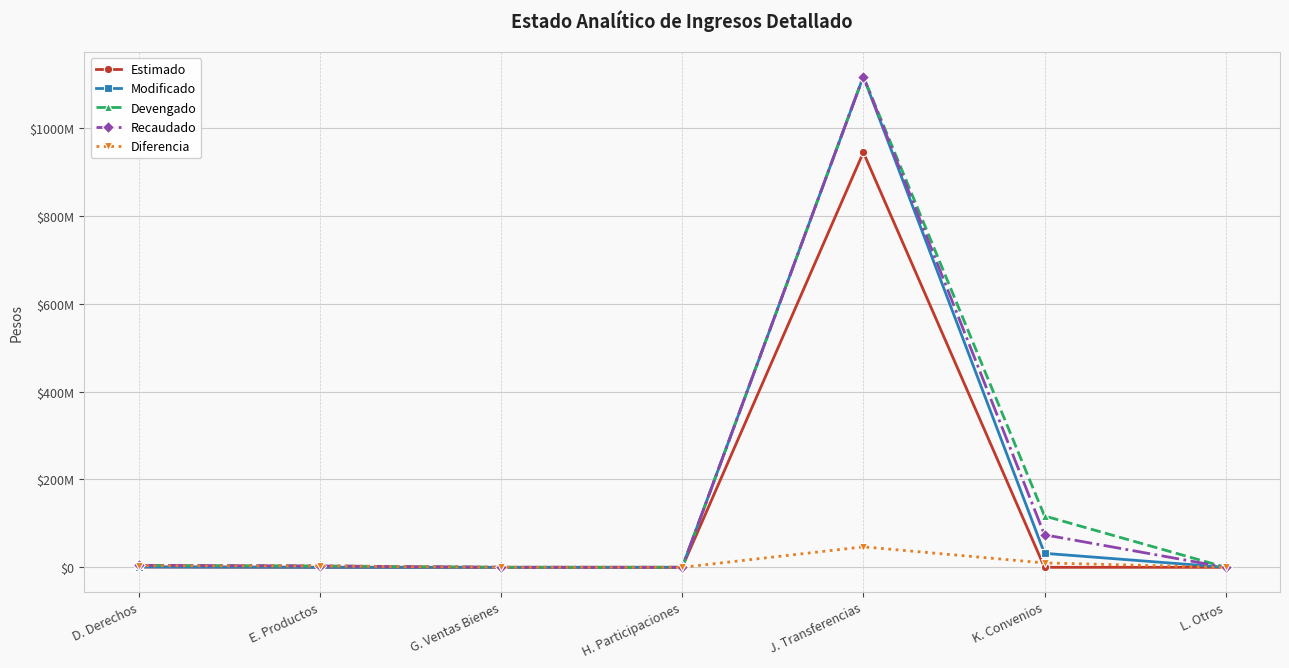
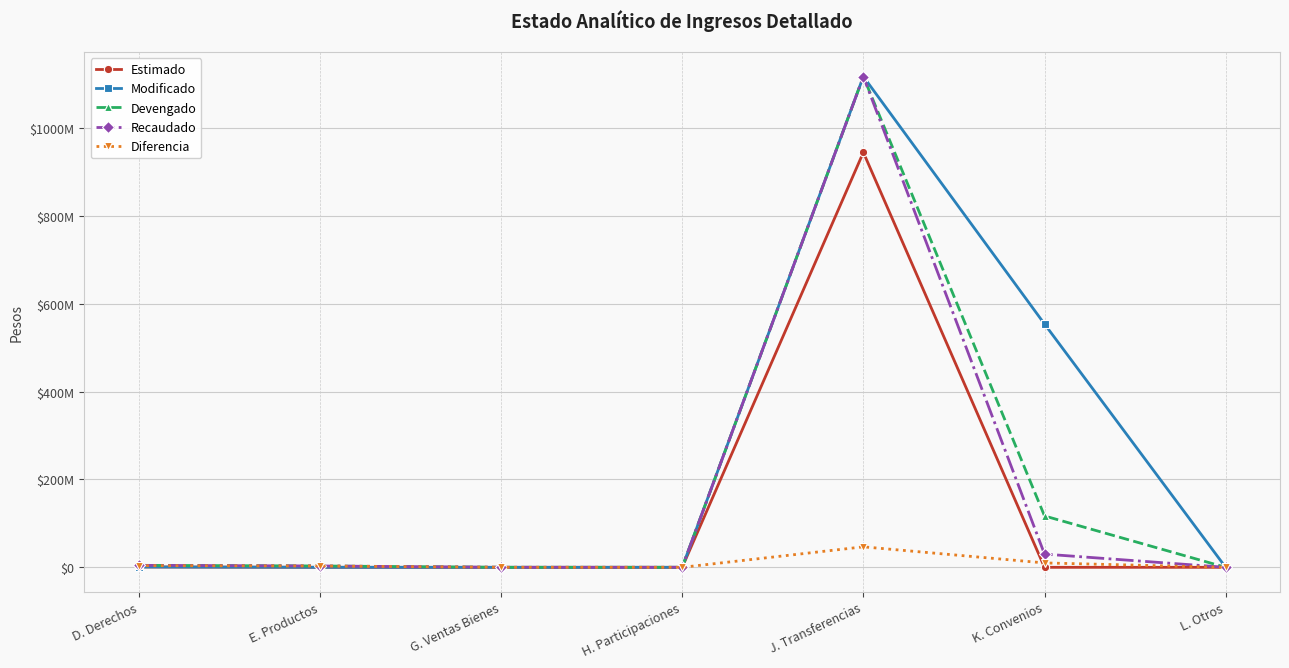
  {
    "Estimado": {
      "J. Transferencias": "$940000000",
      "K. Convenios": "$0"
    },
    "Modificado": {
-     "K. Convenios": "$30000000"
+     "K. Convenios": "$550000000"
    },
    "Devengado": {
      "K. Convenios": "$120000000"
    },
    "Recaudado": {
-     "K. Convenios": "$70000000"
+     "K. Convenios": "$30000000"
    },
    "Diferencia": {
      "J. Transferencias": "$50000000",
      "K. Convenios": "$10000000"
    }
  }
